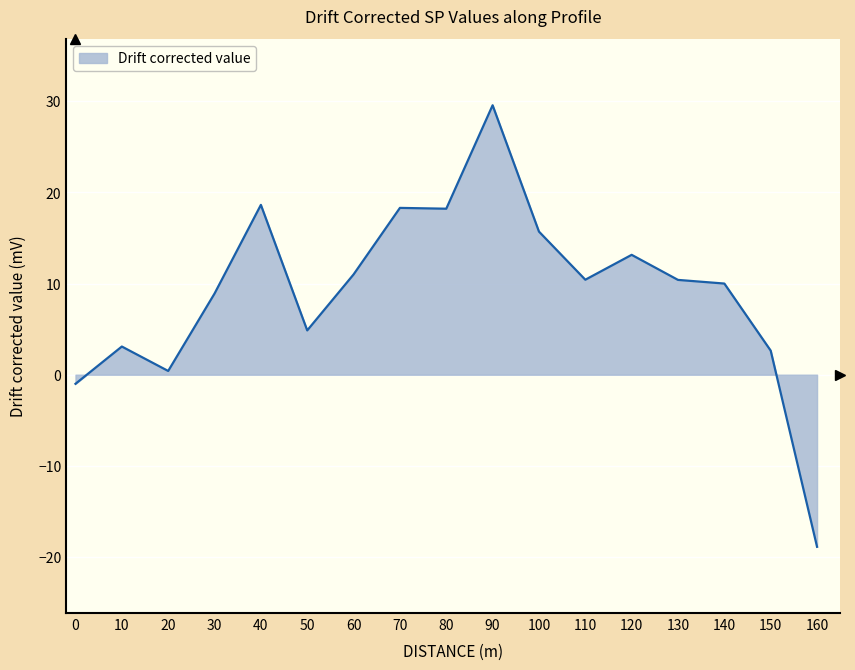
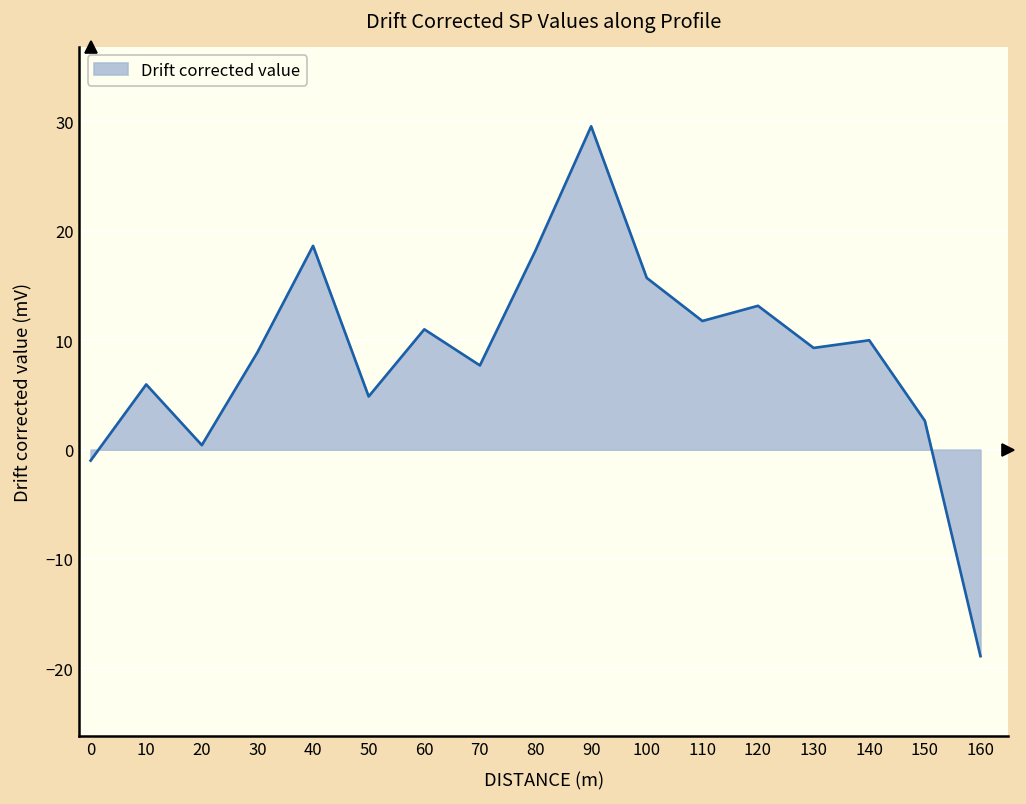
  {
    "Drift corrected value": {
-     "10": 3,
-     "70": 18,
-     "110": 10,
-     "130": 10
+     "10": 6,
+     "70": 8,
+     "110": 12,
+     "130": 9
    }
  }
